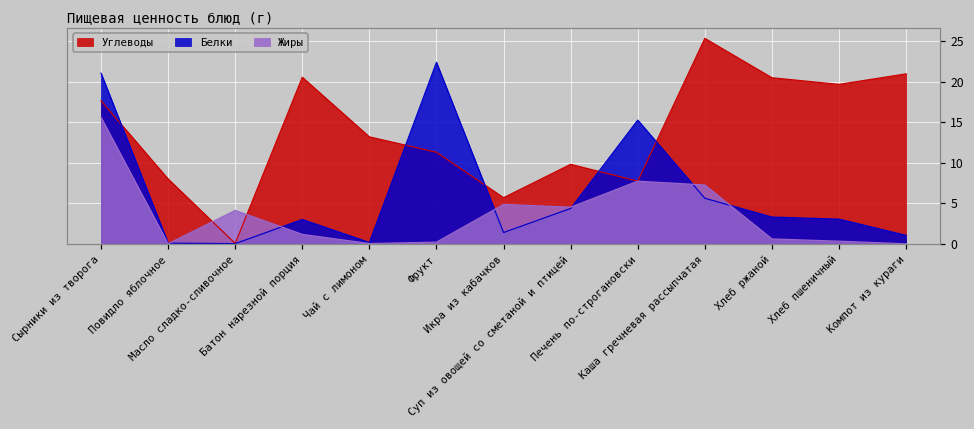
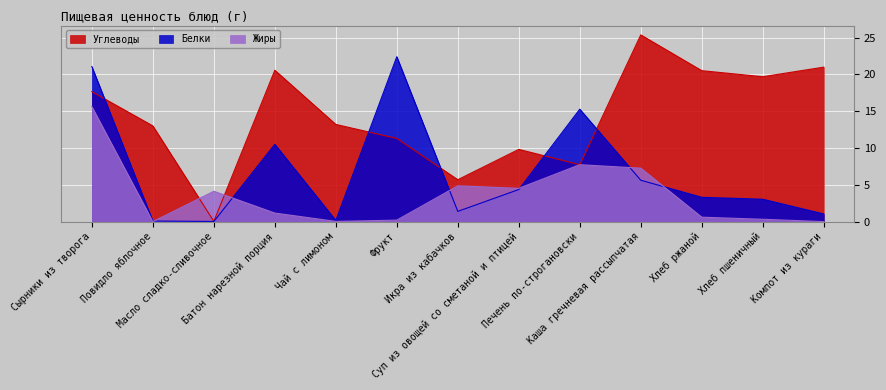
  {
    "Углеводы": {
      "Сырники из творога": 18,
-     "Повидло яблочное": 8,
+     "Повидло яблочное": 13,
      "Батон нарезной порция": 21,
      "Чай с лимоном": 13,
      "Фрукт": 11,
      "Икра из кабачков": 6,
      "Суп из овощей со сметаной и птицей": 10,
      "Каша гречневая рассыпчатая": 25,
      "Хлеб ржаной": 21,
      "Хлеб пшеничный": 20,
      "Компот из кураги": 21
    },
    "Белки": {
      "Сырники из творога": 21,
-     "Батон нарезной порция": 3,
+     "Батон нарезной порция": 11,
      "Фрукт": 22,
      "Икра из кабачков": 1,
      "Печень по-строгановски": 15,
      "Каша гречневая рассыпчатая": 6,
      "Хлеб ржаной": 3,
      "Хлеб пшеничный": 3,
      "Компот из кураги": 1
    },
    "Жиры": {
      "Сырники из творога": 16,
      "Масло сладко-сливочное": 4,
      "Батон нарезной порция": 1,
      "Фрукт": 0,
      "Икра из кабачков": 5,
      "Каша гречневая рассыпчатая": 7,
      "Хлеб ржаной": 1,
      "Хлеб пшеничный": 0,
      "Компот из кураги": 0
    }
  }
